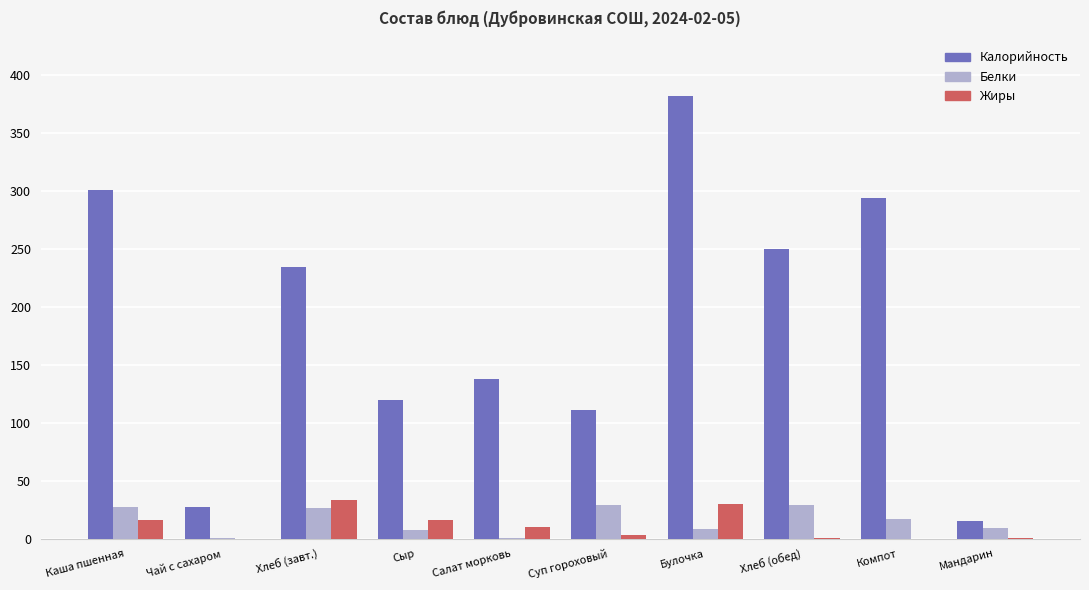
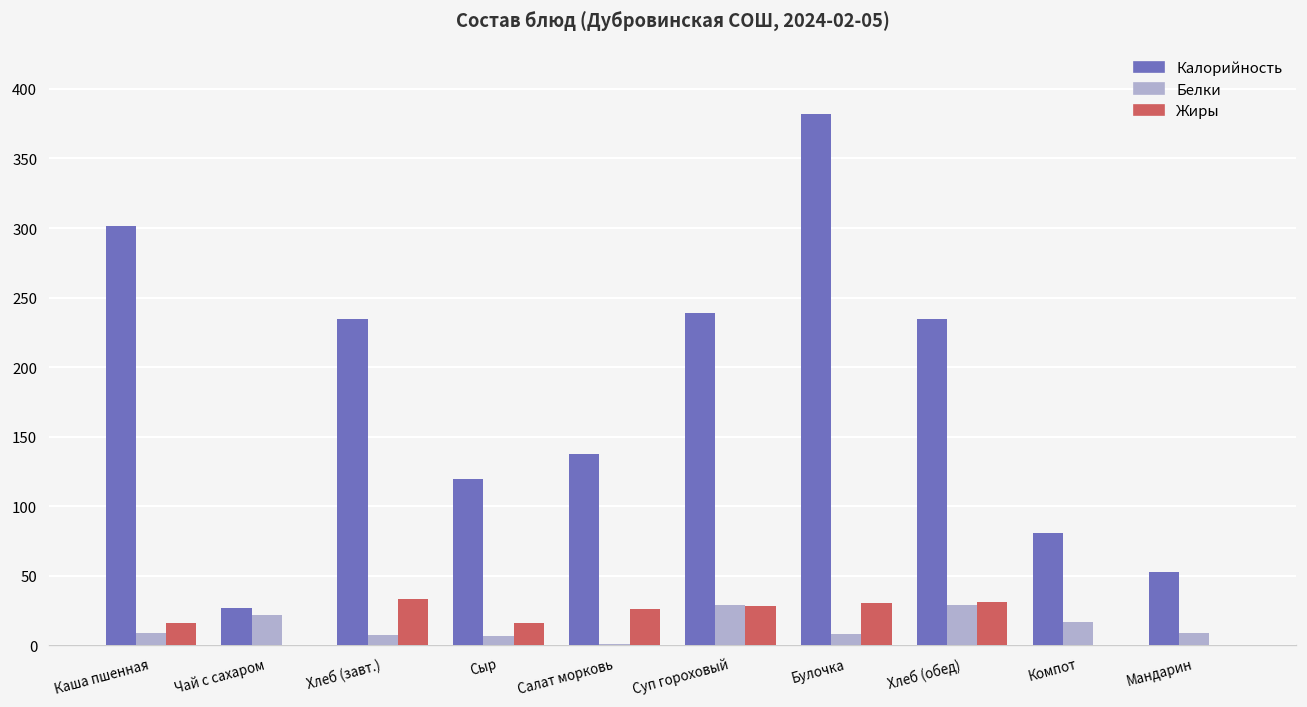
  {
    "Калорийность": {
      "Каша пшенная": 301,
      "Чай с сахаром": 27,
      "Хлеб (завт.)": 234,
      "Сыр": 120,
      "Салат морковь": 138,
-     "Суп гороховый": 111,
+     "Суп гороховый": 239,
      "Булочка": 382,
-     "Хлеб (обед)": 250,
-     "Компот": 294,
-     "Мандарин": 15
+     "Хлеб (обед)": 234,
+     "Компот": 81,
+     "Мандарин": 53
    },
    "Белки": {
-     "Каша пшенная": 27,
-     "Чай с сахаром": 0,
-     "Хлеб (завт.)": 26,
+     "Каша пшенная": 9,
+     "Чай с сахаром": 22,
+     "Хлеб (завт.)": 8,
      "Сыр": 7,
      "Суп гороховый": 29,
      "Булочка": 8,
      "Хлеб (обед)": 29,
      "Компот": 17,
      "Мандарин": 9
    },
    "Жиры": {
      "Каша пшенная": 16,
      "Чай с сахаром": 0,
      "Хлеб (завт.)": 33,
      "Сыр": 16,
-     "Салат морковь": 10,
-     "Суп гороховый": 3,
+     "Салат морковь": 26,
+     "Суп гороховый": 28,
      "Булочка": 30,
-     "Хлеб (обед)": 1,
+     "Хлеб (обед)": 31,
      "Компот": 0
    }
  }
